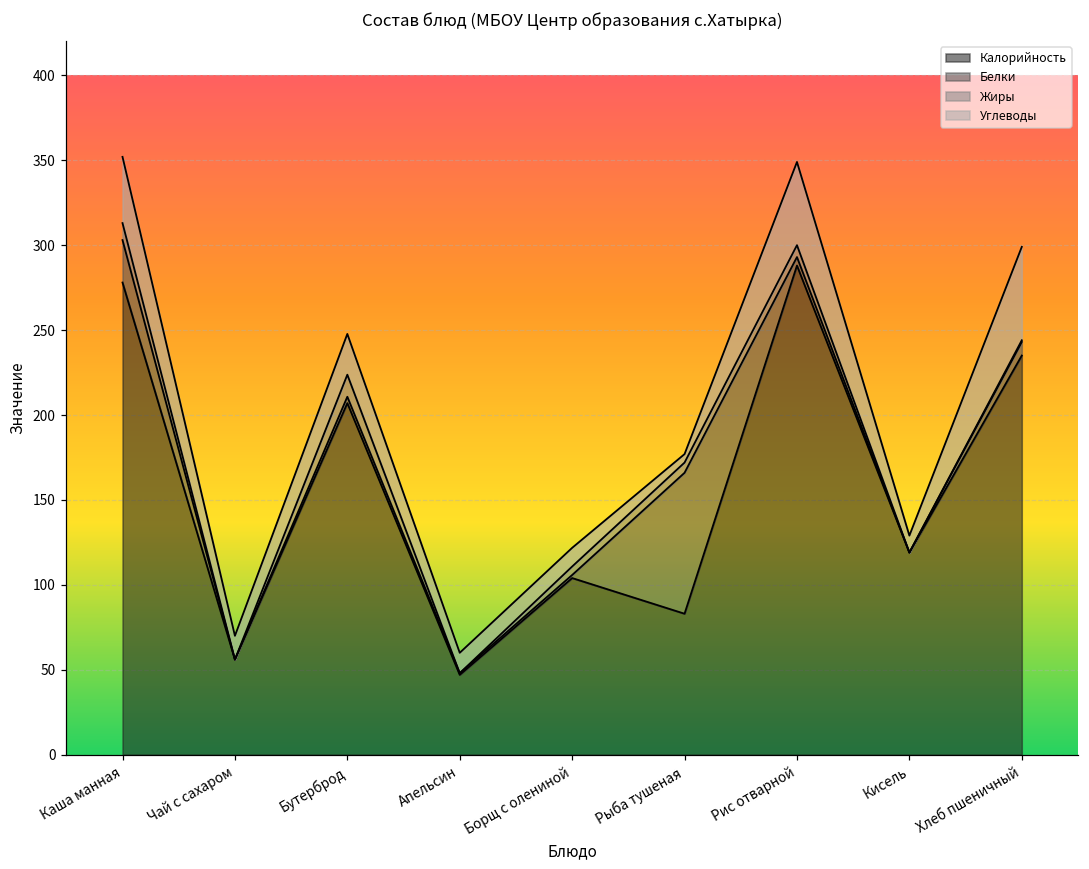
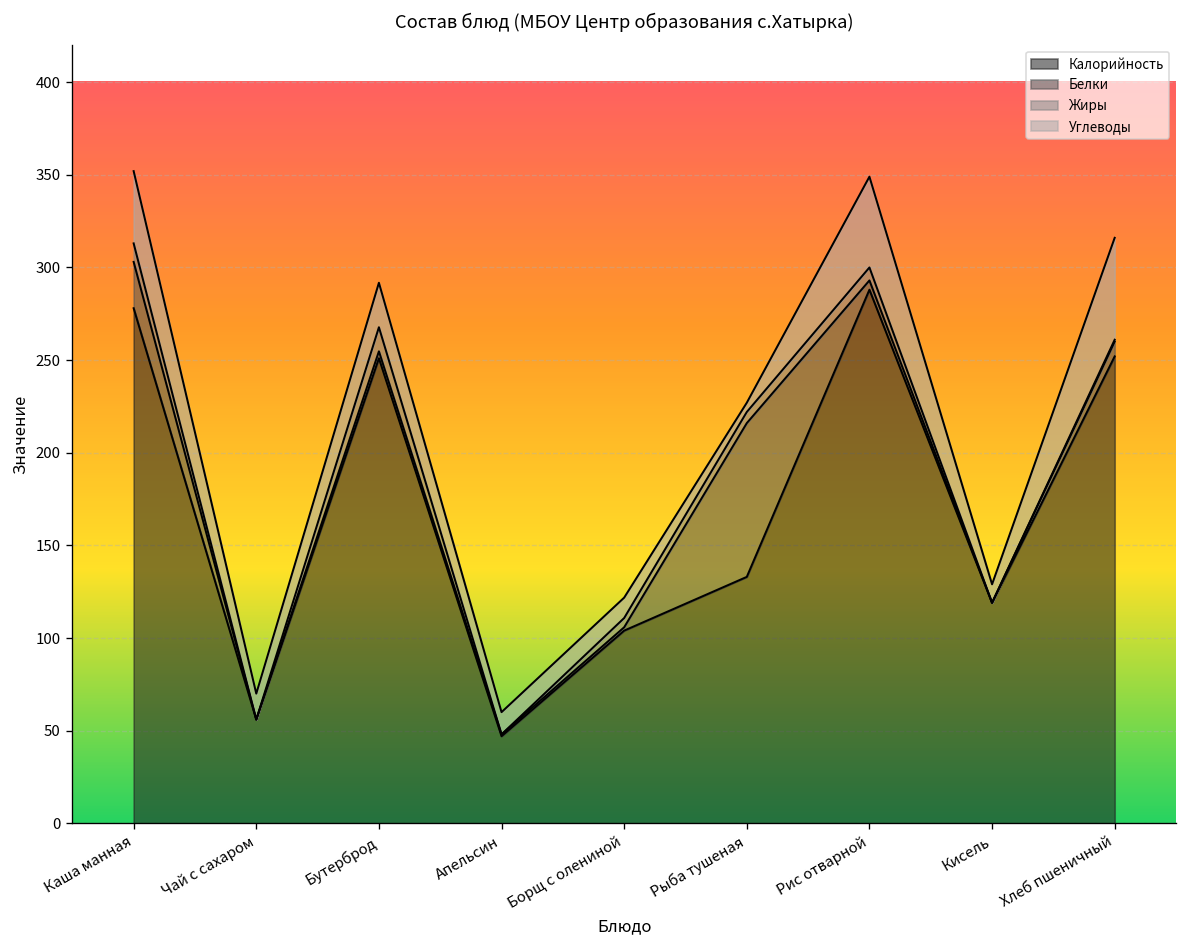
  {
    "Калорийность": {
      "Каша манная": 278,
-     "Бутерброд": 207,
+     "Бутерброд": 251,
      "Борщ с олениной": 104,
-     "Рыба тушеная": 83,
+     "Рыба тушеная": 133,
      "Рис отварной": 288,
-     "Хлеб пшеничный": 235
+     "Хлеб пшеничный": 252
    },
    "Белки": {
      "Каша манная": 25,
      "Бутерброд": 4,
      "Борщ с олениной": 2,
      "Рыба тушеная": 83,
      "Рис отварной": 5
    }
  }
